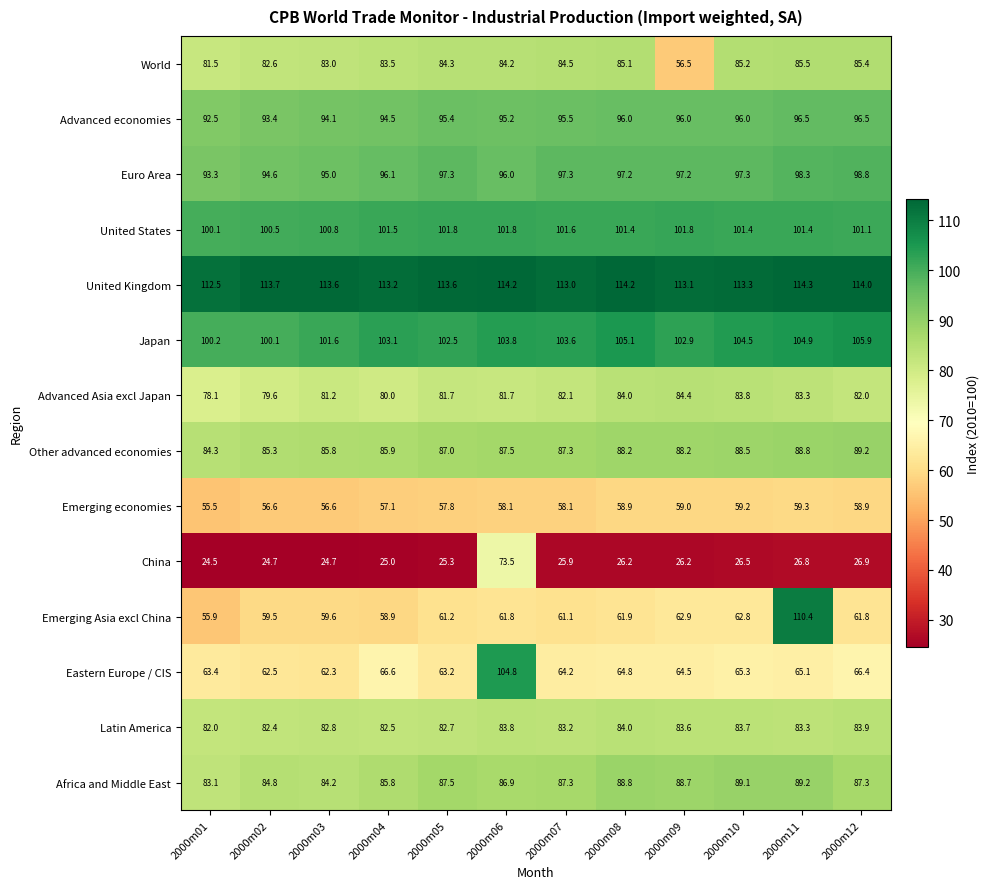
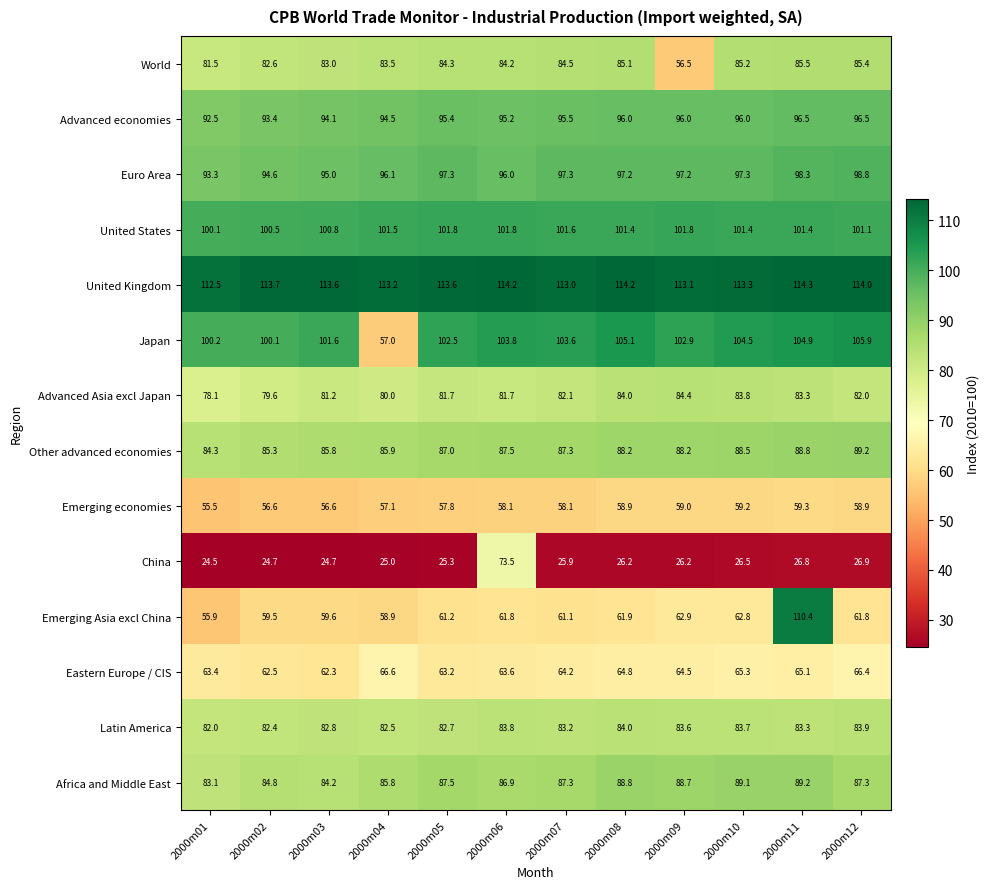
  {
    "World": {
      "2000m01": 81.5,
      "2000m02": 82.6,
      "2000m03": 83.0,
      "2000m04": 83.5,
      "2000m05": 84.3,
      "2000m06": 84.2,
      "2000m07": 84.5,
      "2000m08": 85.1,
      "2000m09": 56.5,
      "2000m10": 85.2,
      "2000m11": 85.5,
      "2000m12": 85.4
    },
    "Advanced economies": {
      "2000m01": 92.5,
      "2000m02": 93.4,
      "2000m03": 94.1,
      "2000m04": 94.5,
      "2000m05": 95.4,
      "2000m06": 95.2,
      "2000m07": 95.5,
      "2000m08": 96.0,
      "2000m09": 96.0,
      "2000m10": 96.0,
      "2000m11": 96.5,
      "2000m12": 96.5
    },
    "Euro Area": {
      "2000m01": 93.3,
      "2000m02": 94.6,
      "2000m03": 95.0,
      "2000m04": 96.1,
      "2000m05": 97.3,
      "2000m06": 96.0,
      "2000m07": 97.3,
      "2000m08": 97.2,
      "2000m09": 97.2,
      "2000m10": 97.3,
      "2000m11": 98.3,
      "2000m12": 98.8
    },
    "United States": {
      "2000m01": 100.1,
      "2000m02": 100.5,
      "2000m03": 100.8,
      "2000m04": 101.5,
      "2000m05": 101.8,
      "2000m06": 101.8,
      "2000m07": 101.6,
      "2000m08": 101.4,
      "2000m09": 101.8,
      "2000m10": 101.4,
      "2000m11": 101.4,
      "2000m12": 101.1
    },
    "United Kingdom": {
      "2000m01": 112.5,
      "2000m02": 113.7,
      "2000m03": 113.6,
      "2000m04": 113.2,
      "2000m05": 113.6,
      "2000m06": 114.2,
      "2000m07": 113.0,
      "2000m08": 114.2,
      "2000m09": 113.1,
      "2000m10": 113.3,
      "2000m11": 114.3,
      "2000m12": 114.0
    },
    "Japan": {
      "2000m01": 100.2,
      "2000m02": 100.1,
      "2000m03": 101.6,
-     "2000m04": 103.1,
+     "2000m04": 57.0,
      "2000m05": 102.5,
      "2000m06": 103.8,
      "2000m07": 103.6,
      "2000m08": 105.1,
      "2000m09": 102.9,
      "2000m10": 104.5,
      "2000m11": 104.9,
      "2000m12": 105.9
    },
    "Advanced Asia excl Japan": {
      "2000m01": 78.1,
      "2000m02": 79.6,
      "2000m03": 81.2,
      "2000m04": 80.0,
      "2000m05": 81.7,
      "2000m06": 81.7,
      "2000m07": 82.1,
      "2000m08": 84.0,
      "2000m09": 84.4,
      "2000m10": 83.8,
      "2000m11": 83.3,
      "2000m12": 82.0
    },
    "Other advanced economies": {
      "2000m01": 84.3,
      "2000m02": 85.3,
      "2000m03": 85.8,
      "2000m04": 85.9,
      "2000m05": 87.0,
      "2000m06": 87.5,
      "2000m07": 87.3,
      "2000m08": 88.2,
      "2000m09": 88.2,
      "2000m10": 88.5,
      "2000m11": 88.8,
      "2000m12": 89.2
    },
    "Emerging economies": {
      "2000m01": 55.5,
      "2000m02": 56.6,
      "2000m03": 56.6,
      "2000m04": 57.1,
      "2000m05": 57.8,
      "2000m06": 58.1,
      "2000m07": 58.1,
      "2000m08": 58.9,
      "2000m09": 59.0,
      "2000m10": 59.2,
      "2000m11": 59.3,
      "2000m12": 58.9
    },
    "China": {
      "2000m01": 24.5,
      "2000m02": 24.7,
      "2000m03": 24.7,
      "2000m04": 25.0,
      "2000m05": 25.3,
      "2000m06": 73.5,
      "2000m07": 25.9,
      "2000m08": 26.2,
      "2000m09": 26.2,
      "2000m10": 26.5,
      "2000m11": 26.8,
      "2000m12": 26.9
    },
    "Emerging Asia excl China": {
      "2000m01": 55.9,
      "2000m02": 59.5,
      "2000m03": 59.6,
      "2000m04": 58.9,
      "2000m05": 61.2,
      "2000m06": 61.8,
      "2000m07": 61.1,
      "2000m08": 61.9,
      "2000m09": 62.9,
      "2000m10": 62.8,
      "2000m11": 110.4,
      "2000m12": 61.8
    },
    "Eastern Europe / CIS": {
      "2000m01": 63.4,
      "2000m02": 62.5,
      "2000m03": 62.3,
      "2000m04": 66.6,
      "2000m05": 63.2,
-     "2000m06": 104.8,
+     "2000m06": 63.6,
      "2000m07": 64.2,
      "2000m08": 64.8,
      "2000m09": 64.5,
      "2000m10": 65.3,
      "2000m11": 65.1,
      "2000m12": 66.4
    },
    "Latin America": {
      "2000m01": 82.0,
      "2000m02": 82.4,
      "2000m03": 82.8,
      "2000m04": 82.5,
      "2000m05": 82.7,
      "2000m06": 83.8,
      "2000m07": 83.2,
      "2000m08": 84.0,
      "2000m09": 83.6,
      "2000m10": 83.7,
      "2000m11": 83.3,
      "2000m12": 83.9
    },
    "Africa and Middle East": {
      "2000m01": 83.1,
      "2000m02": 84.8,
      "2000m03": 84.2,
      "2000m04": 85.8,
      "2000m05": 87.5,
      "2000m06": 86.9,
      "2000m07": 87.3,
      "2000m08": 88.8,
      "2000m09": 88.7,
      "2000m10": 89.1,
      "2000m11": 89.2,
      "2000m12": 87.3
    }
  }
